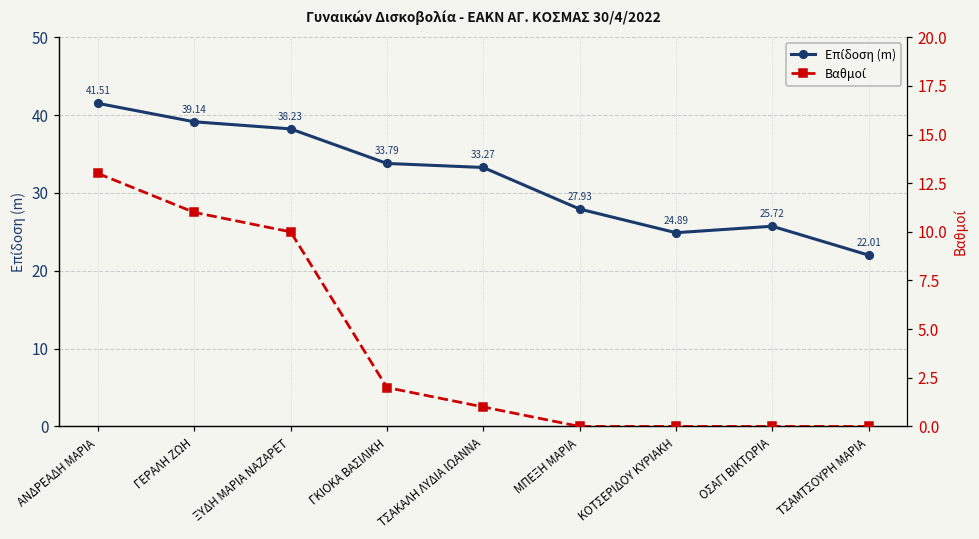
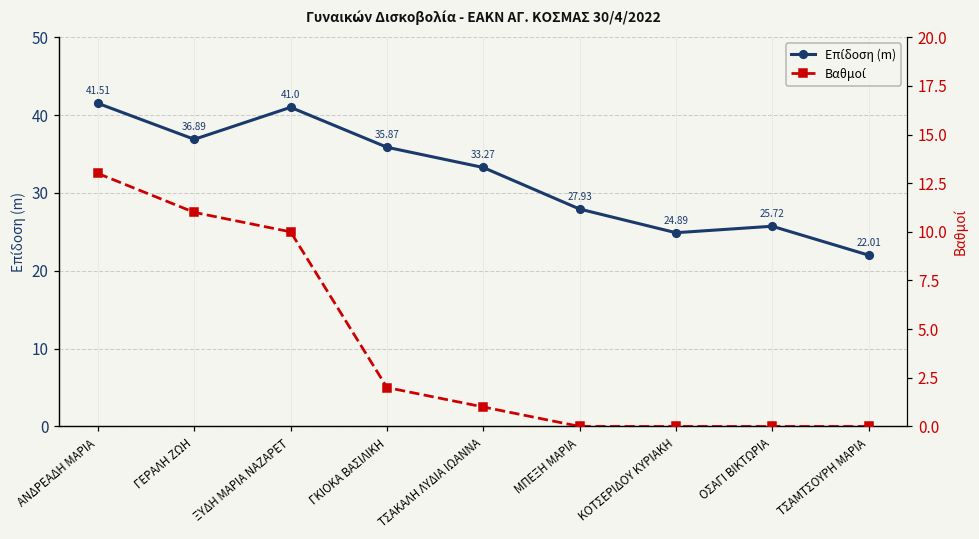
  {
    "Επίδοση (m)": {
      "ΑΝΔΡΕΑΔΗ ΜΑΡΙΑ": 41.51,
-     "ΓΕΡΑΛΗ ΖΩΗ": 39.14,
-     "ΞΥΔΗ ΜΑΡΙΑ ΝΑΖΑΡΕΤ": 38.23,
-     "ΓΚΙΟΚΑ ΒΑΣΙΛΙΚΗ": 33.79,
+     "ΓΕΡΑΛΗ ΖΩΗ": 36.89,
+     "ΞΥΔΗ ΜΑΡΙΑ ΝΑΖΑΡΕΤ": 41.0,
+     "ΓΚΙΟΚΑ ΒΑΣΙΛΙΚΗ": 35.87,
      "ΤΣΑΚΑΛΗ ΛΥΔΙΑ ΙΩΑΝΝΑ": 33.27,
      "ΜΠΕΞΗ ΜΑΡΙΑ": 27.93,
      "ΚΟΤΣΕΡΙΔΟΥ ΚΥΡΙΑΚΗ": 24.89,
      "ΟΣΑΓΙ ΒΙΚΤΩΡΙΑ": 25.72,
      "ΤΣΑΜΤΣΟΥΡΗ ΜΑΡΙΑ": 22.01
    }
  }
